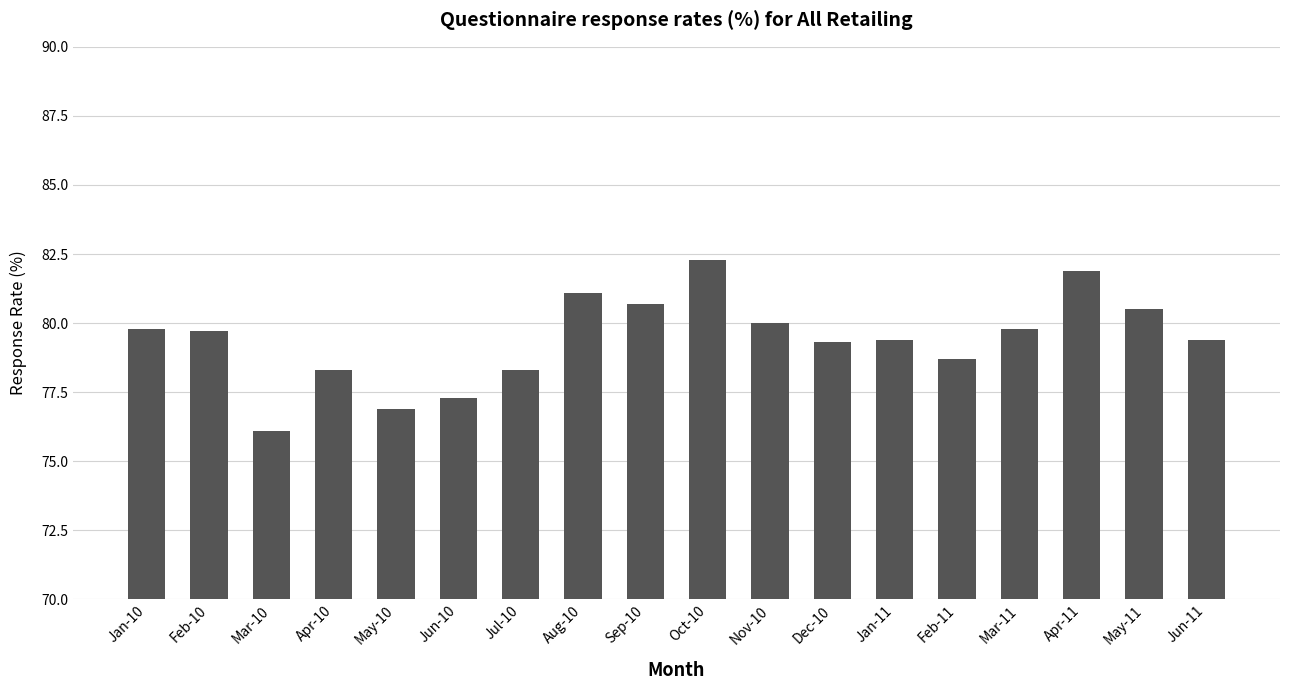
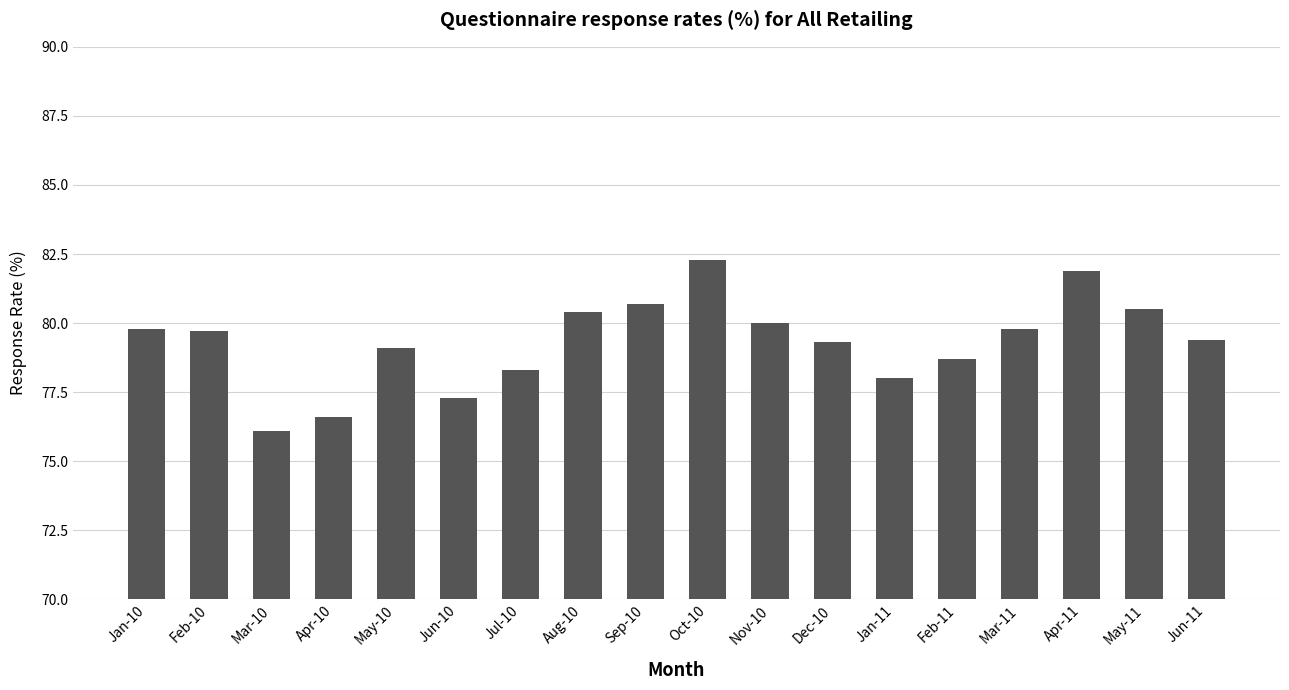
  {
    "Jan-10": 79.8,
    "Feb-10": 79.7,
    "Mar-10": 76.1,
-   "Apr-10": 78.3,
-   "May-10": 76.9,
+   "Apr-10": 76.6,
+   "May-10": 79.1,
    "Jun-10": 77.3,
    "Jul-10": 78.3,
-   "Aug-10": 81.1,
+   "Aug-10": 80.4,
    "Sep-10": 80.7,
    "Oct-10": 82.3,
    "Nov-10": 80.0,
    "Dec-10": 79.3,
-   "Jan-11": 79.4,
+   "Jan-11": 78.0,
    "Feb-11": 78.7,
    "Mar-11": 79.8,
    "Apr-11": 81.9,
    "May-11": 80.5,
    "Jun-11": 79.4
  }
